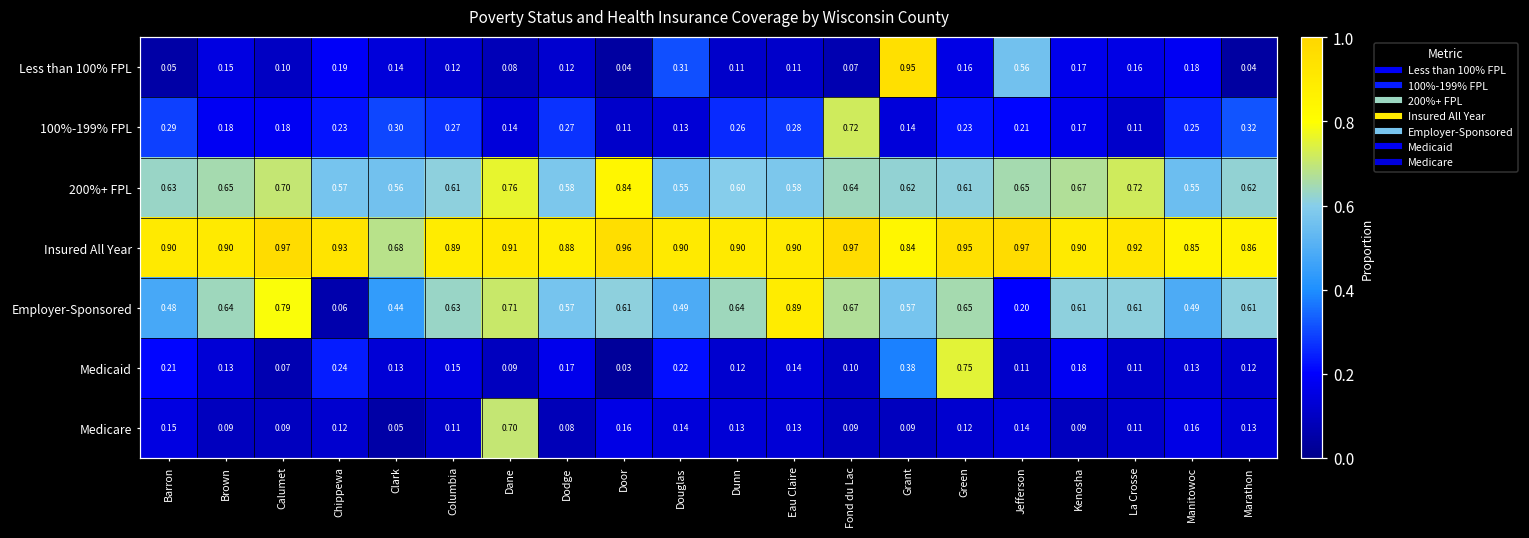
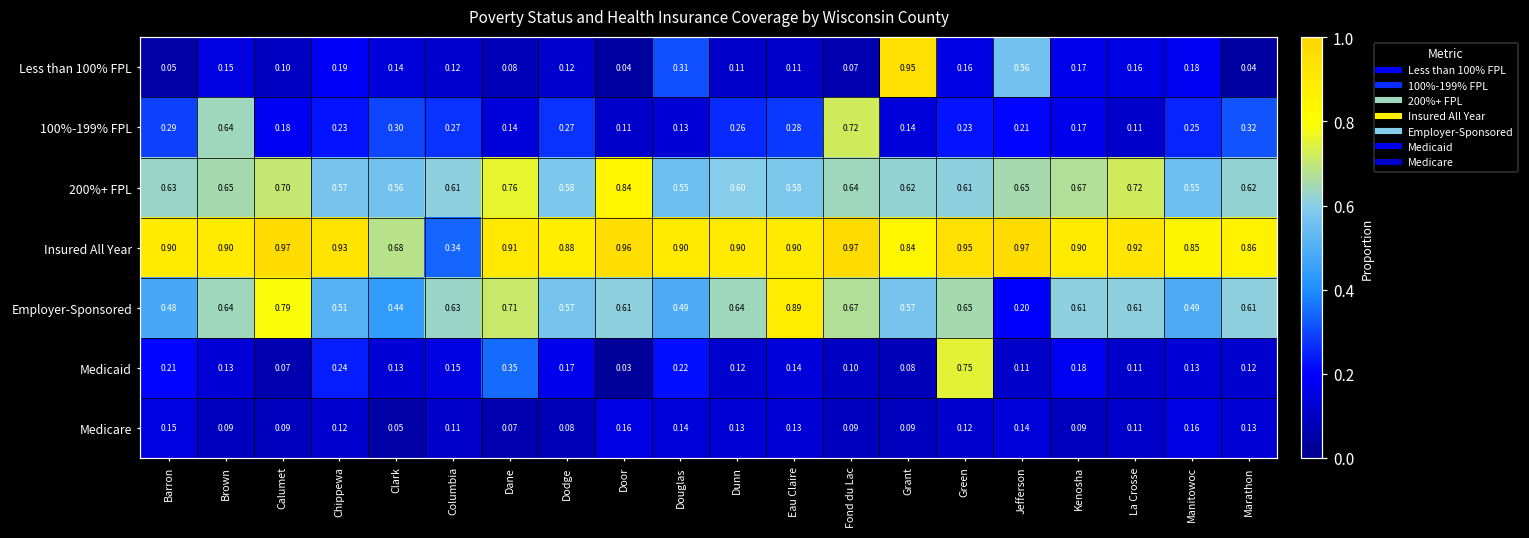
  {
    "Less than 100% FPL": {
      "Barron": 0.05,
      "Brown": 0.15,
      "Calumet": 0.10,
      "Chippewa": 0.19,
      "Clark": 0.14,
      "Columbia": 0.12,
      "Dane": 0.08,
      "Dodge": 0.12,
      "Door": 0.04,
      "Douglas": 0.31,
      "Dunn": 0.11,
      "Eau Claire": 0.11,
      "Fond du Lac": 0.07,
      "Grant": 0.95,
      "Green": 0.16,
      "Jefferson": 0.56,
      "Kenosha": 0.17,
      "La Crosse": 0.16,
      "Manitowoc": 0.18,
      "Marathon": 0.04
    },
    "100%-199% FPL": {
      "Barron": 0.29,
-     "Brown": 0.18,
+     "Brown": 0.64,
      "Calumet": 0.18,
      "Chippewa": 0.23,
      "Clark": 0.30,
      "Columbia": 0.27,
      "Dane": 0.14,
      "Dodge": 0.27,
      "Door": 0.11,
      "Douglas": 0.13,
      "Dunn": 0.26,
      "Eau Claire": 0.28,
      "Fond du Lac": 0.72,
      "Grant": 0.14,
      "Green": 0.23,
      "Jefferson": 0.21,
      "Kenosha": 0.17,
      "La Crosse": 0.11,
      "Manitowoc": 0.25,
      "Marathon": 0.32
    },
    "200%+ FPL": {
      "Barron": 0.63,
      "Brown": 0.65,
      "Calumet": 0.70,
      "Chippewa": 0.57,
      "Clark": 0.56,
      "Columbia": 0.61,
      "Dane": 0.76,
      "Dodge": 0.58,
      "Door": 0.84,
      "Douglas": 0.55,
      "Dunn": 0.60,
      "Eau Claire": 0.58,
      "Fond du Lac": 0.64,
      "Grant": 0.62,
      "Green": 0.61,
      "Jefferson": 0.65,
      "Kenosha": 0.67,
      "La Crosse": 0.72,
      "Manitowoc": 0.55,
      "Marathon": 0.62
    },
    "Insured All Year": {
      "Barron": 0.90,
      "Brown": 0.90,
      "Calumet": 0.97,
      "Chippewa": 0.93,
      "Clark": 0.68,
-     "Columbia": 0.89,
+     "Columbia": 0.34,
      "Dane": 0.91,
      "Dodge": 0.88,
      "Door": 0.96,
      "Douglas": 0.90,
      "Dunn": 0.90,
      "Eau Claire": 0.90,
      "Fond du Lac": 0.97,
      "Grant": 0.84,
      "Green": 0.95,
      "Jefferson": 0.97,
      "Kenosha": 0.90,
      "La Crosse": 0.92,
      "Manitowoc": 0.85,
      "Marathon": 0.86
    },
    "Employer-Sponsored": {
      "Barron": 0.48,
      "Brown": 0.64,
      "Calumet": 0.79,
-     "Chippewa": 0.06,
+     "Chippewa": 0.51,
      "Clark": 0.44,
      "Columbia": 0.63,
      "Dane": 0.71,
      "Dodge": 0.57,
      "Door": 0.61,
      "Douglas": 0.49,
      "Dunn": 0.64,
      "Eau Claire": 0.89,
      "Fond du Lac": 0.67,
      "Grant": 0.57,
      "Green": 0.65,
      "Jefferson": 0.20,
      "Kenosha": 0.61,
      "La Crosse": 0.61,
      "Manitowoc": 0.49,
      "Marathon": 0.61
    },
    "Medicaid": {
      "Barron": 0.21,
      "Brown": 0.13,
      "Calumet": 0.07,
      "Chippewa": 0.24,
      "Clark": 0.13,
      "Columbia": 0.15,
-     "Dane": 0.09,
+     "Dane": 0.35,
      "Dodge": 0.17,
      "Door": 0.03,
      "Douglas": 0.22,
      "Dunn": 0.12,
      "Eau Claire": 0.14,
      "Fond du Lac": 0.10,
-     "Grant": 0.38,
+     "Grant": 0.08,
      "Green": 0.75,
      "Jefferson": 0.11,
      "Kenosha": 0.18,
      "La Crosse": 0.11,
      "Manitowoc": 0.13,
      "Marathon": 0.12
    },
    "Medicare": {
      "Barron": 0.15,
      "Brown": 0.09,
      "Calumet": 0.09,
      "Chippewa": 0.12,
      "Clark": 0.05,
      "Columbia": 0.11,
-     "Dane": 0.70,
+     "Dane": 0.07,
      "Dodge": 0.08,
      "Door": 0.16,
      "Douglas": 0.14,
      "Dunn": 0.13,
      "Eau Claire": 0.13,
      "Fond du Lac": 0.09,
      "Grant": 0.09,
      "Green": 0.12,
      "Jefferson": 0.14,
      "Kenosha": 0.09,
      "La Crosse": 0.11,
      "Manitowoc": 0.16,
      "Marathon": 0.13
    }
  }
